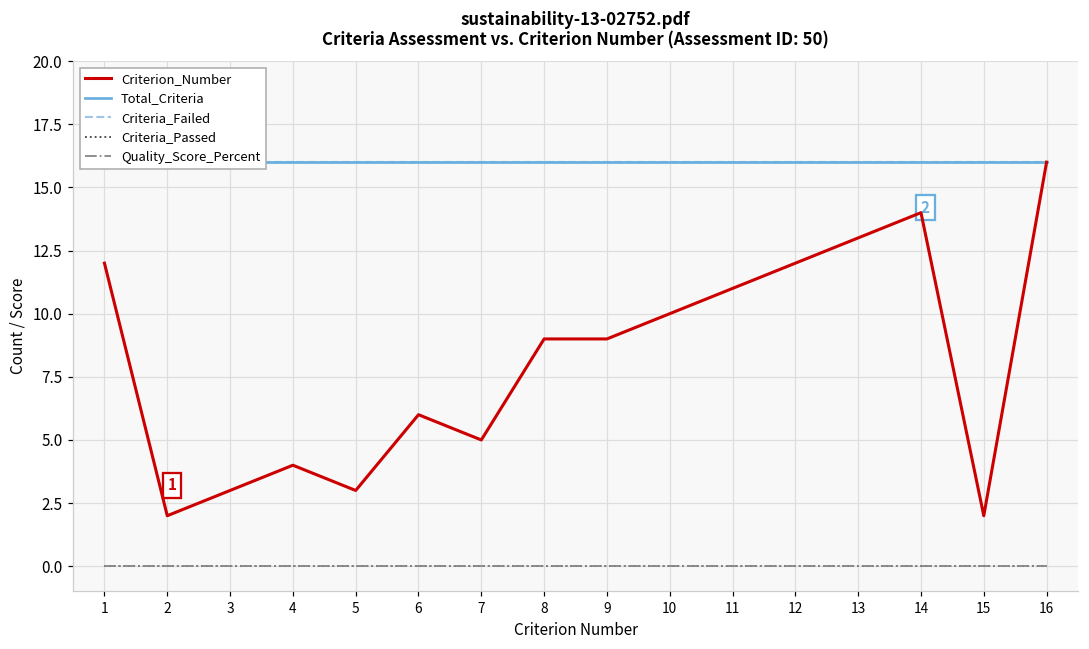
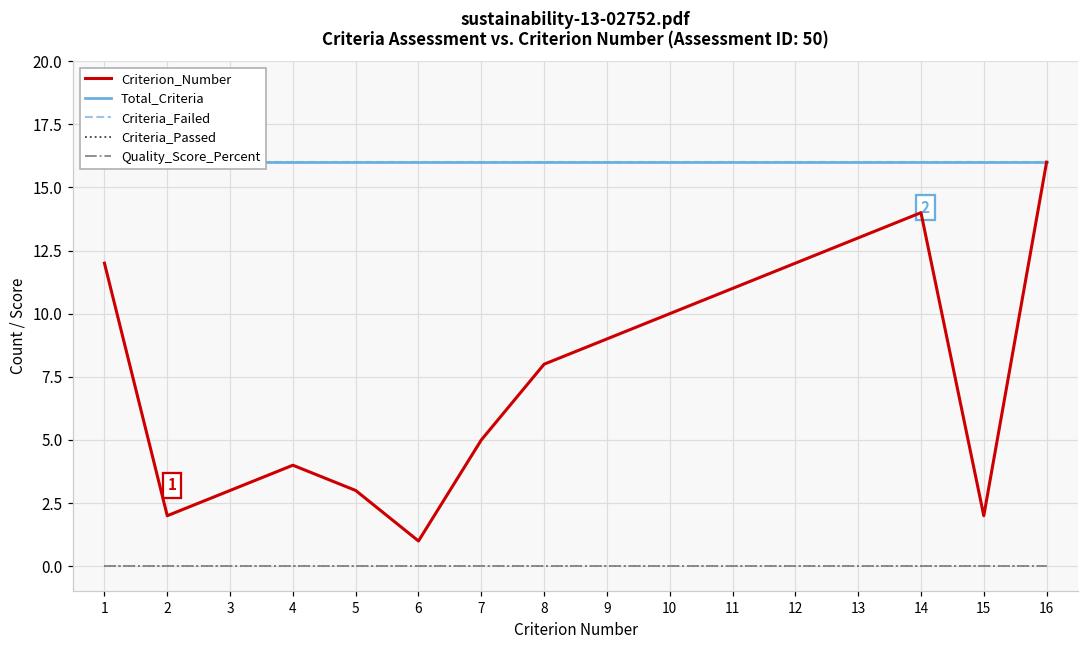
  {
    "Criterion_Number": {
      "1": 12,
      "3": 3,
      "4": 4,
      "5": 3,
-     "6": 6,
+     "6": 1,
      "7": 5,
-     "8": 9,
+     "8": 8,
      "9": 9,
      "10": 10,
      "11": 11,
      "12": 12,
      "13": 13,
      "15": 2
    },
    "Criteria_Failed": {
      "4": 16,
      "5": 16,
      "6": 16,
      "7": 16,
      "8": 16,
      "9": 16,
      "10": 16,
      "11": 16,
      "12": 16,
      "13": 16,
      "14": 16,
      "15": 16
    },
    "Quality_Score_Percent": {
      "1": 0,
      "2": 0,
      "3": 0,
      "4": 0,
      "5": 0,
      "6": 0,
      "7": 0,
      "8": 0,
      "9": 0,
      "10": 0,
      "11": 0,
      "12": 0,
      "13": 0,
      "14": 0,
      "15": 0,
      "16": 0
    }
  }
